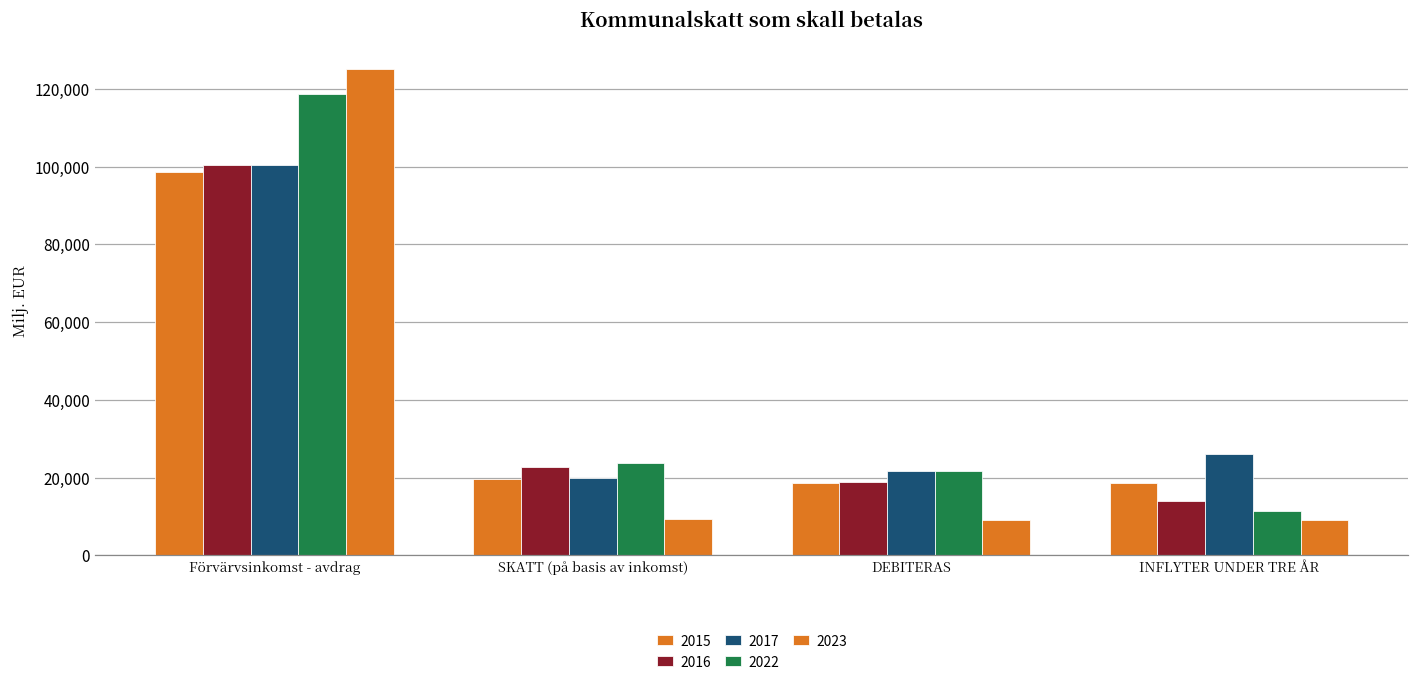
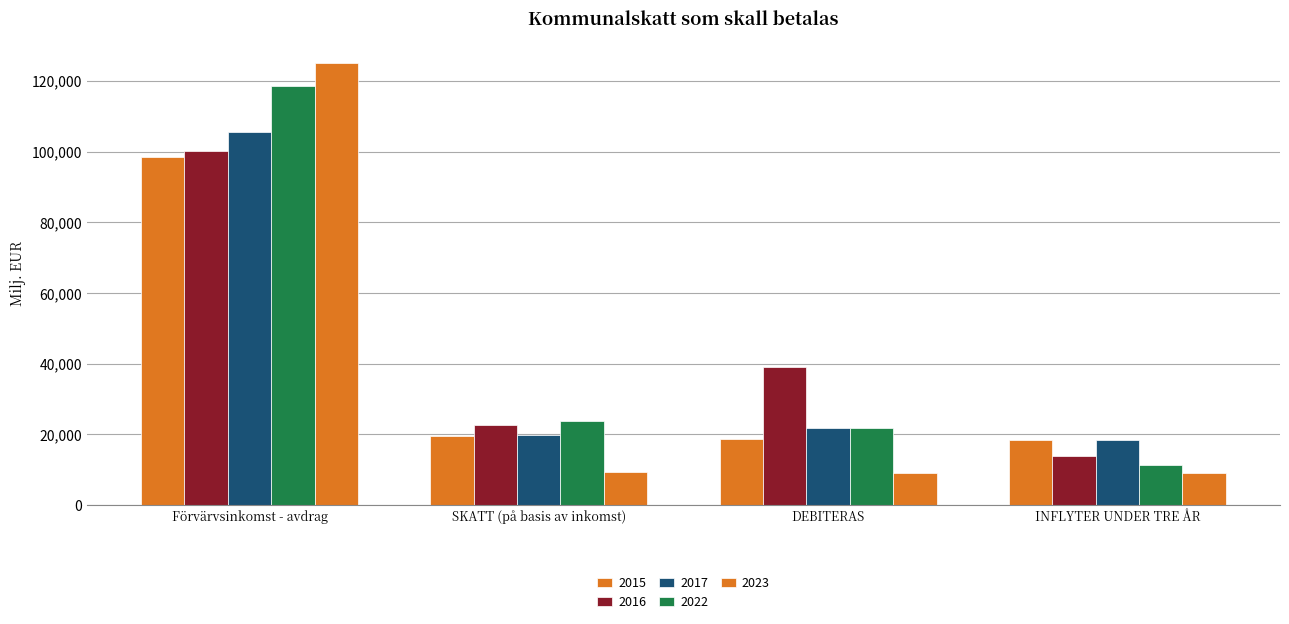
  {
    "2016": {
      "Förvärvsinkomst - avdrag": "100,000",
      "SKATT (på basis av inkomst)": "23,000",
-     "DEBITERAS": "19,000",
+     "DEBITERAS": "39,000",
      "INFLYTER UNDER TRE ÅR": "14,000"
    },
    "2017": {
-     "Förvärvsinkomst - avdrag": "100,000",
+     "Förvärvsinkomst - avdrag": "106,000",
      "SKATT (på basis av inkomst)": "20,000",
      "DEBITERAS": "22,000",
-     "INFLYTER UNDER TRE ÅR": "26,000"
+     "INFLYTER UNDER TRE ÅR": "18,000"
    },
    "2022": {
      "Förvärvsinkomst - avdrag": "119,000",
      "SKATT (på basis av inkomst)": "24,000",
      "DEBITERAS": "22,000",
      "INFLYTER UNDER TRE ÅR": "11,000"
    }
  }
